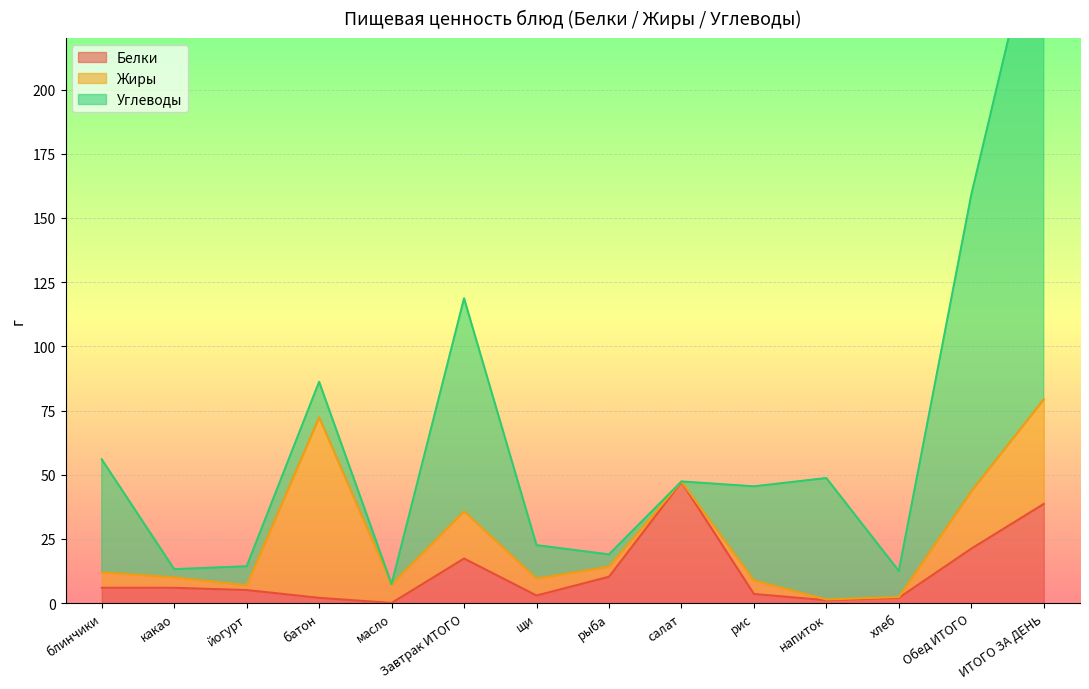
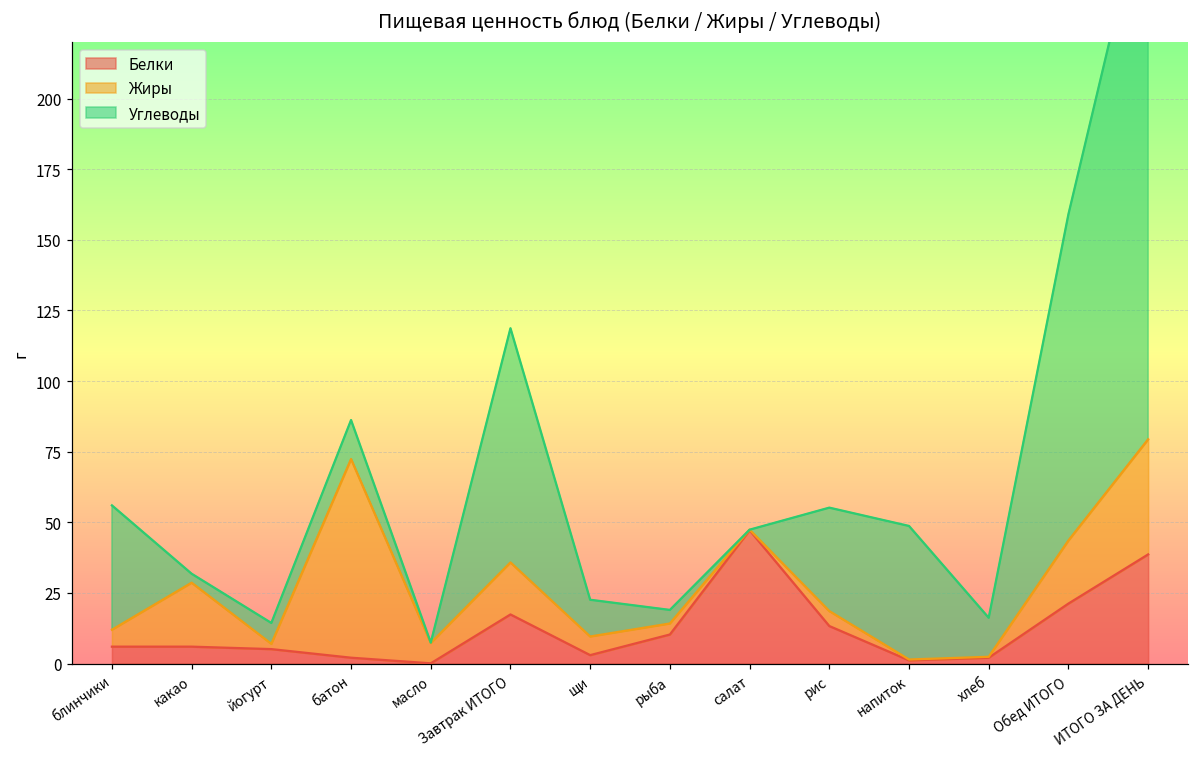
  {
    "Белки": {
      "блинчики": 6,
      "какао": 6,
      "йогурт": 5,
      "батон": 2,
      "масло": 0,
      "Завтрак ИТОГО": 17,
      "щи": 3,
      "рыба": 10,
-     "рис": 4,
+     "рис": 13,
      "Обед ИТОГО": 21,
      "ИТОГО ЗА ДЕНЬ": 39
    },
    "Жиры": {
      "блинчики": 6,
-     "какао": 4,
+     "какао": 23,
      "йогурт": 2,
      "батон": 70,
      "Завтрак ИТОГО": 18,
      "щи": 7,
      "рыба": 4,
      "рис": 5,
      "Обед ИТОГО": 22,
      "ИТОГО ЗА ДЕНЬ": 41
    },
    "Углеводы": {
      "блинчики": 44,
      "какао": 3,
      "йогурт": 7,
      "батон": 14,
      "Завтрак ИТОГО": 83,
      "щи": 13,
      "рыба": 5,
      "рис": 37,
      "напиток": 47,
-     "хлеб": 10,
+     "хлеб": 14,
      "Обед ИТОГО": 115
    }
  }
